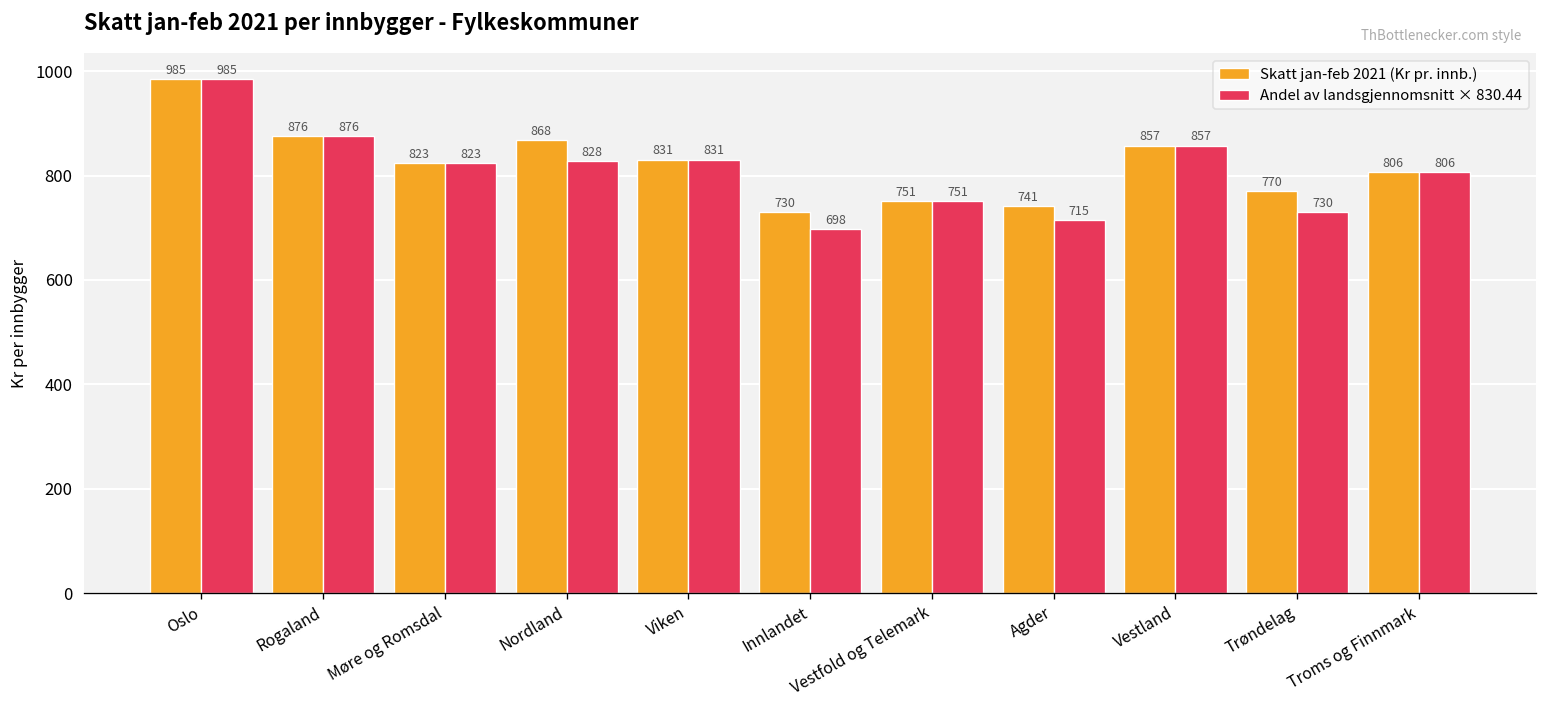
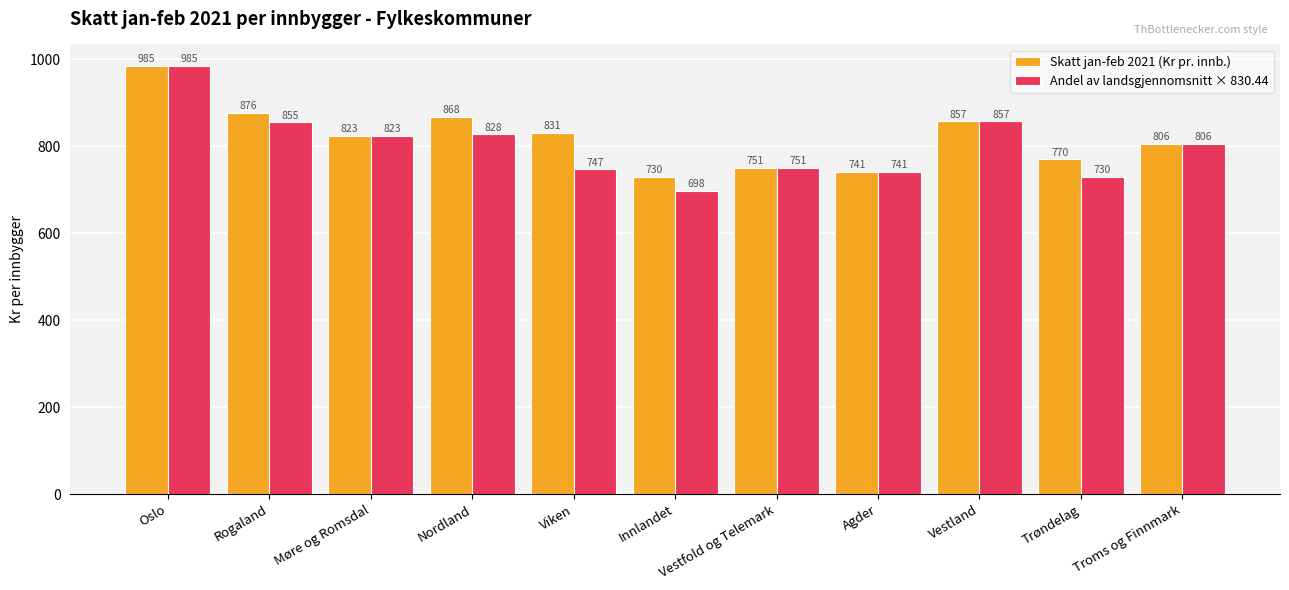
  {
    "Skatt jan-feb 2021 (Kr pr. innb.)": {
      "Oslo": 985,
      "Rogaland": 876,
      "Møre og Romsdal": 823,
      "Nordland": 868,
      "Viken": 831,
      "Innlandet": 730,
      "Vestfold og Telemark": 751,
      "Agder": 741,
      "Vestland": 857,
      "Trøndelag": 770,
      "Troms og Finnmark": 806
    },
    "Andel av landsgjennomsnitt × 830.44": {
      "Oslo": 985,
-     "Rogaland": 876,
+     "Rogaland": 855,
      "Møre og Romsdal": 823,
      "Nordland": 828,
-     "Viken": 831,
+     "Viken": 747,
      "Innlandet": 698,
      "Vestfold og Telemark": 751,
-     "Agder": 715,
+     "Agder": 741,
      "Vestland": 857,
      "Trøndelag": 730,
      "Troms og Finnmark": 806
    }
  }
